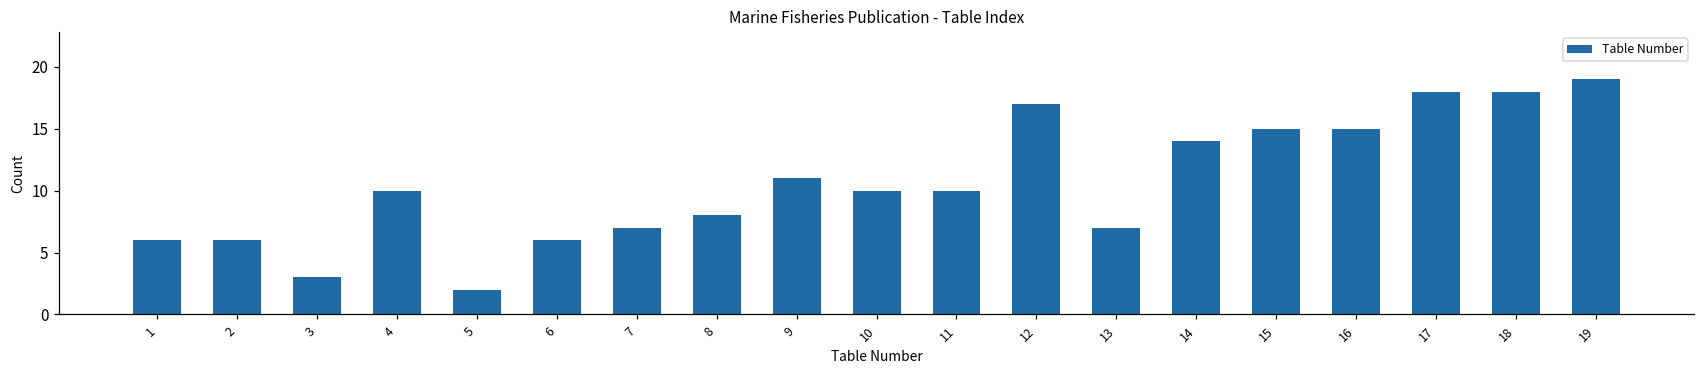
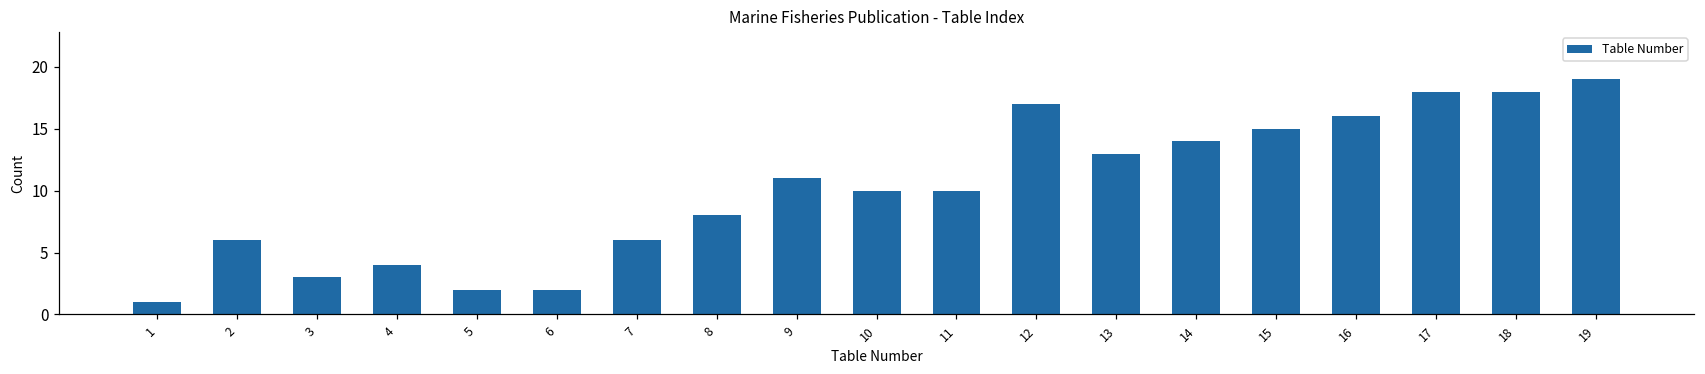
  {
-   "1": 6,
+   "1": 1,
    "2": 6,
    "3": 3,
-   "4": 10,
+   "4": 4,
    "5": 2,
-   "6": 6,
-   "7": 7,
+   "6": 2,
+   "7": 6,
    "8": 8,
    "9": 11,
    "10": 10,
    "11": 10,
    "12": 17,
-   "13": 7,
+   "13": 13,
    "14": 14,
    "15": 15,
-   "16": 15,
+   "16": 16,
    "17": 18,
    "18": 18,
    "19": 19
  }
